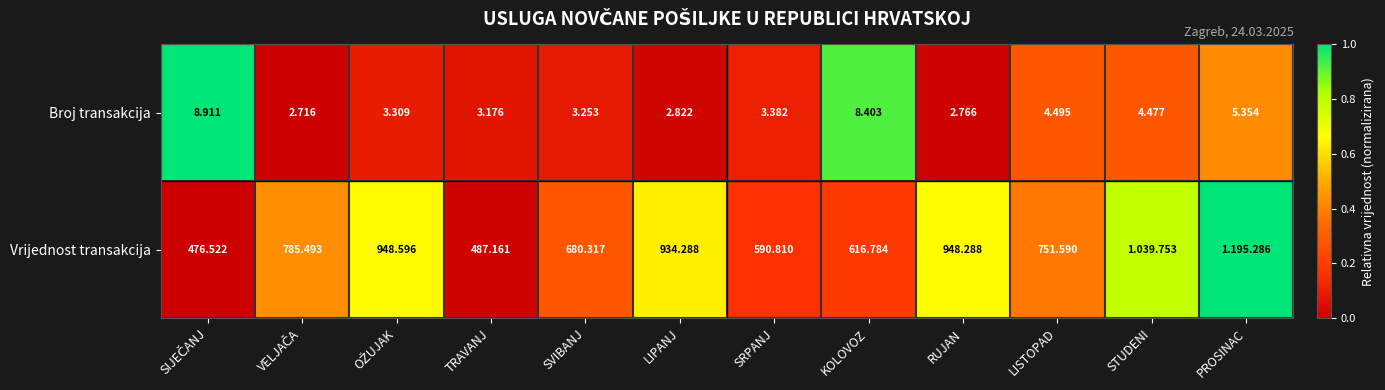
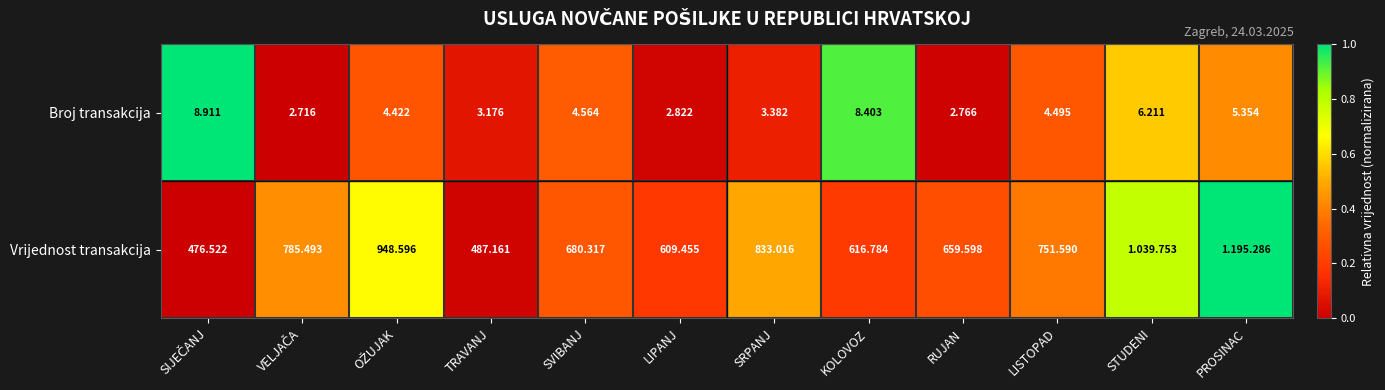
  {
    "Broj transakcija": {
      "SIJEČANJ": 8.911,
      "VELJAČA": 2.716,
-     "OŽUJAK": 3.309,
+     "OŽUJAK": 4.422,
      "TRAVANJ": 3.176,
-     "SVIBANJ": 3.253,
+     "SVIBANJ": 4.564,
      "LIPANJ": 2.822,
      "SRPANJ": 3.382,
      "KOLOVOZ": 8.403,
      "RUJAN": 2.766,
      "LISTOPAD": 4.495,
-     "STUDENI": 4.477,
+     "STUDENI": 6.211,
      "PROSINAC": 5.354
    },
    "Vrijednost transakcija": {
      "SIJEČANJ": 476.522,
      "VELJAČA": 785.493,
      "OŽUJAK": 948.596,
      "TRAVANJ": 487.161,
      "SVIBANJ": 680.317,
-     "LIPANJ": 934.288,
-     "SRPANJ": 590.810,
+     "LIPANJ": 609.455,
+     "SRPANJ": 833.016,
      "KOLOVOZ": 616.784,
-     "RUJAN": 948.288,
+     "RUJAN": 659.598,
      "LISTOPAD": 751.590
    }
  }
